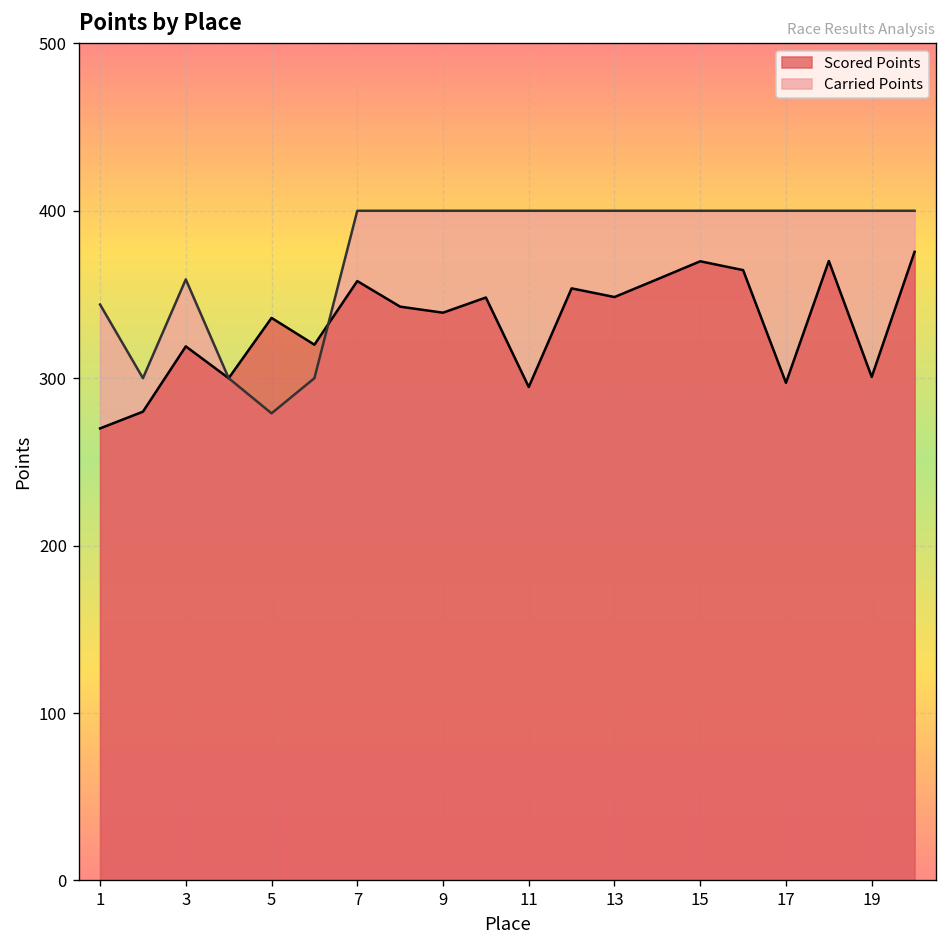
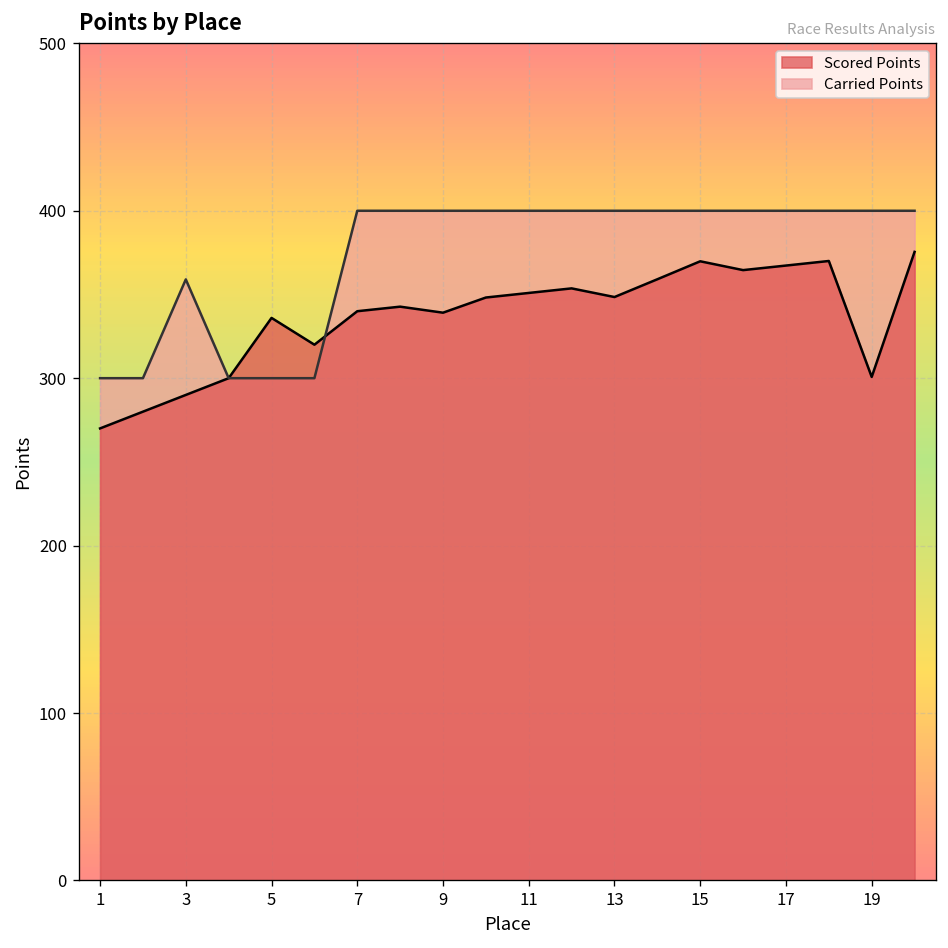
  {
    "Scored Points": {
      "1": 270,
-     "3": 319,
+     "3": 290,
      "5": 336,
-     "7": 358,
+     "7": 340,
      "9": 339,
-     "11": 295,
+     "11": 351,
      "13": 348,
      "15": 370,
-     "17": 297,
+     "17": 367,
      "19": 301
    },
    "Carried Points": {
-     "1": 344,
+     "1": 300,
      "3": 359,
-     "5": 279,
+     "5": 300,
      "7": 400,
      "9": 400,
      "11": 400,
      "13": 400,
      "15": 400,
      "17": 400,
      "19": 400
    }
  }
